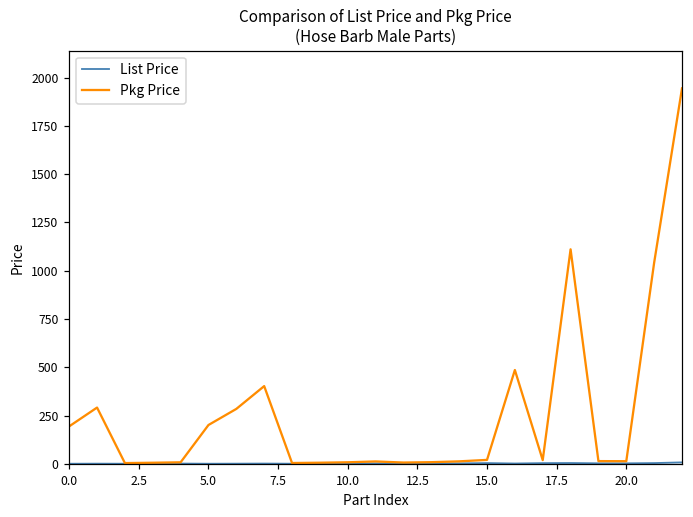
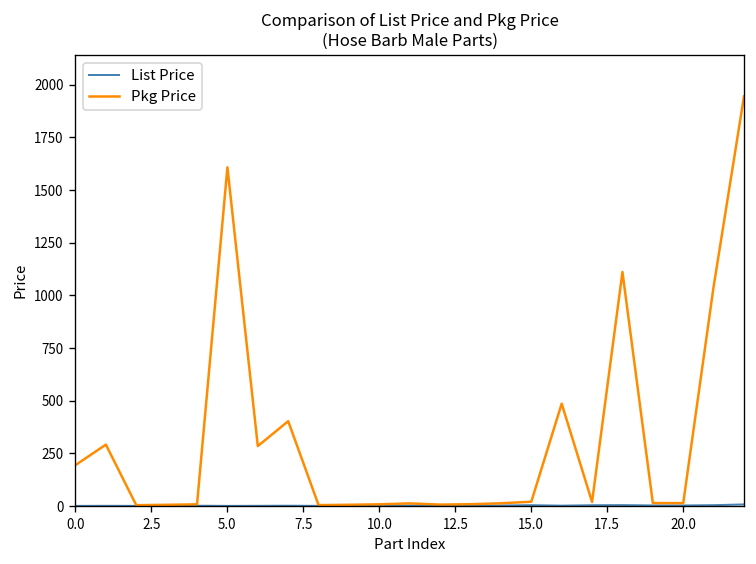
  {
    "List Price": {
      "0.0": 0,
      "5.0": 0,
      "15.0": 0
    },
    "Pkg Price": {
      "0.0": 190,
-     "5.0": 200,
+     "5.0": 1610,
      "15.0": 20
    }
  }
